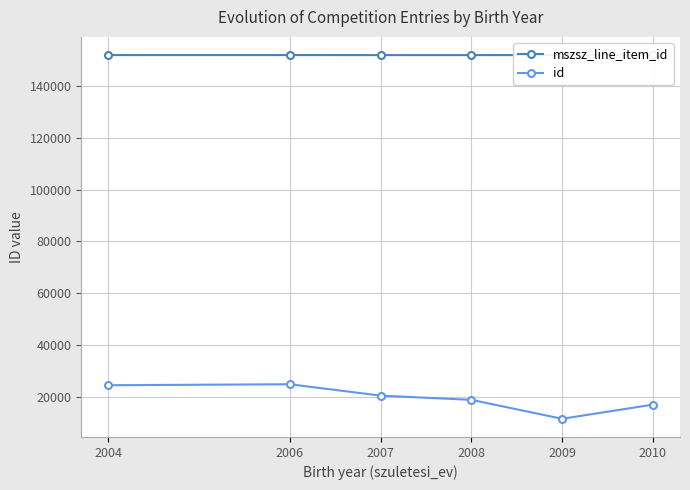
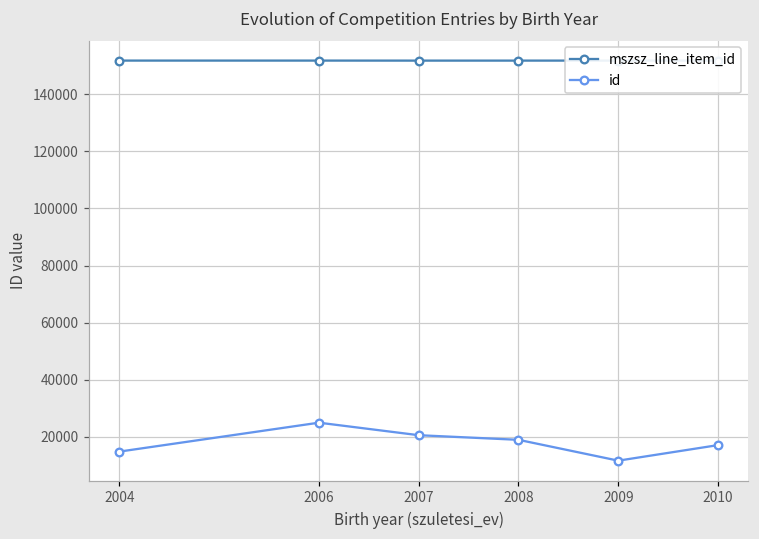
  {
    "mszsz_line_item_id": {
      "2004": 152000,
      "2006": 152000,
      "2007": 152000,
      "2008": 152000
    },
    "id": {
-     "2004": 24000,
+     "2004": 15000,
      "2006": 25000,
      "2007": 20000,
      "2008": 19000,
      "2009": 12000,
      "2010": 17000
    }
  }
